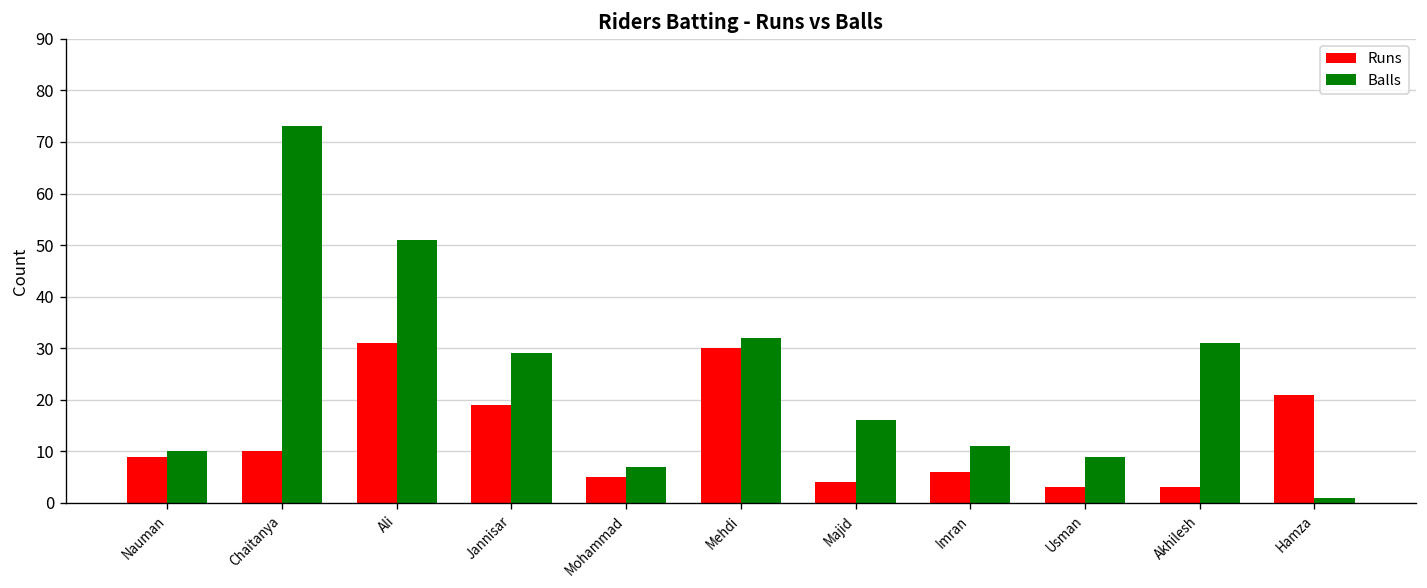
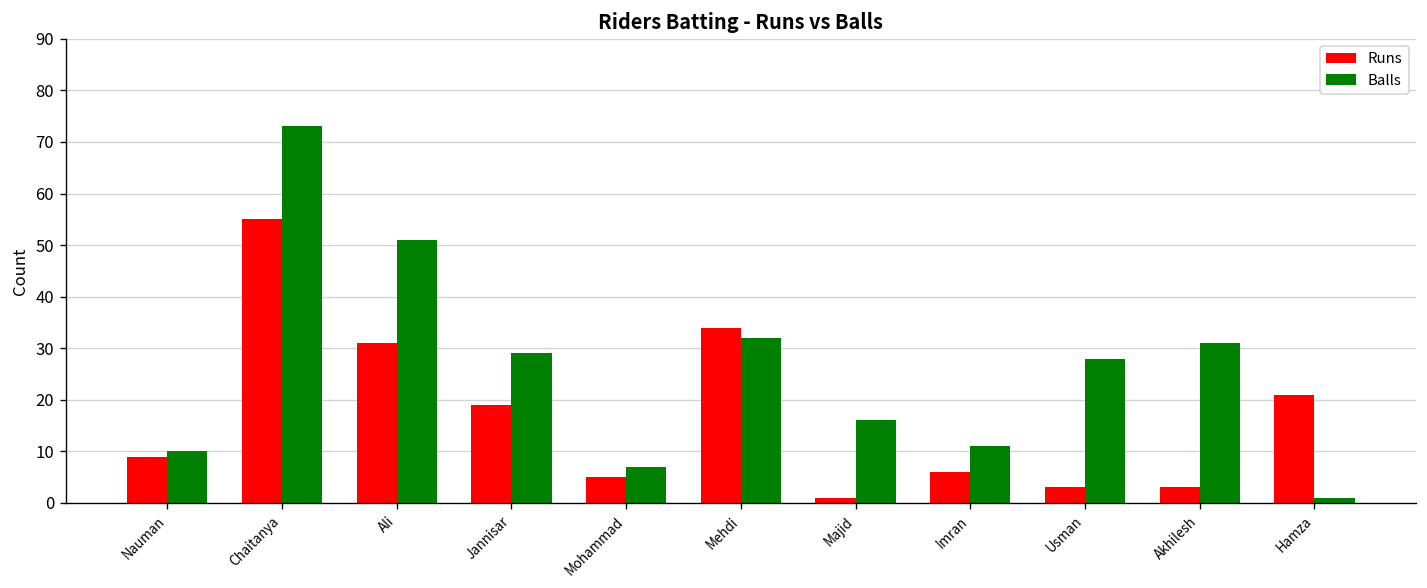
  {
    "Runs": {
      "Nauman": 9,
-     "Chaitanya": 10,
+     "Chaitanya": 55,
      "Ali": 31,
      "Jannisar": 19,
      "Mohammad": 5,
-     "Mehdi": 30,
-     "Majid": 4,
+     "Mehdi": 34,
+     "Majid": 1,
      "Imran": 6,
      "Usman": 3,
      "Akhilesh": 3,
      "Hamza": 21
    },
    "Balls": {
      "Nauman": 10,
      "Chaitanya": 73,
      "Ali": 51,
      "Jannisar": 29,
      "Mohammad": 7,
      "Mehdi": 32,
      "Majid": 16,
      "Imran": 11,
-     "Usman": 9,
+     "Usman": 28,
      "Akhilesh": 31,
      "Hamza": 1
    }
  }
